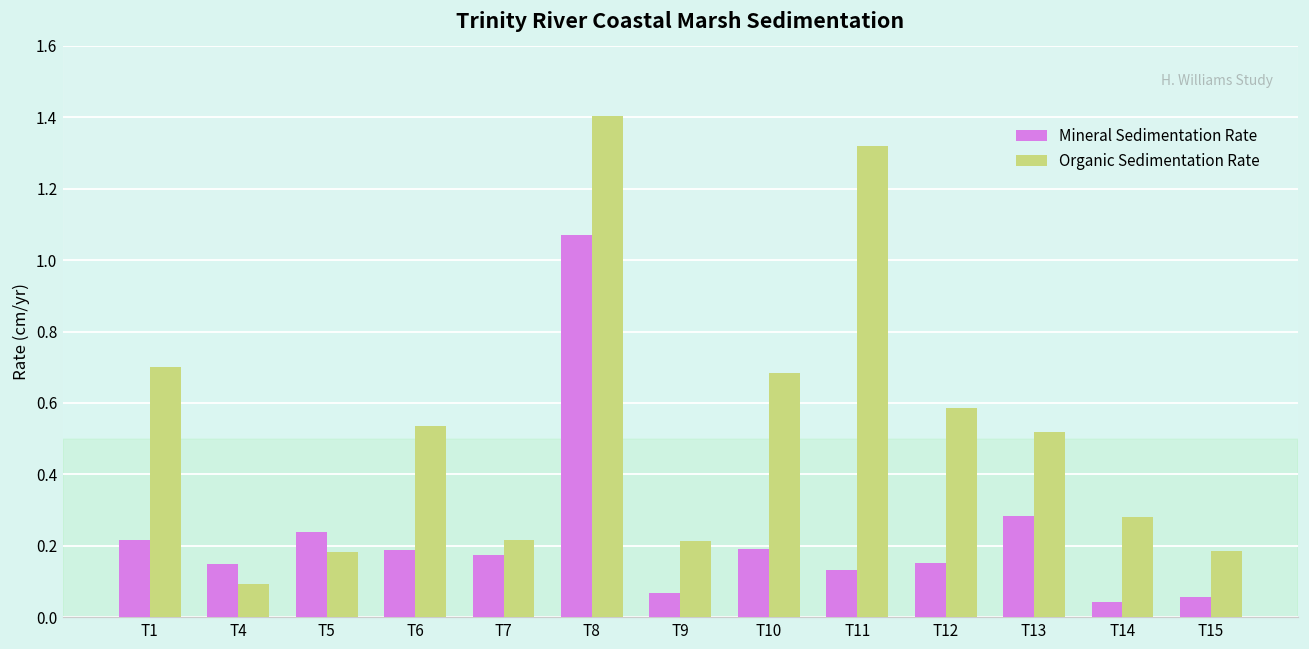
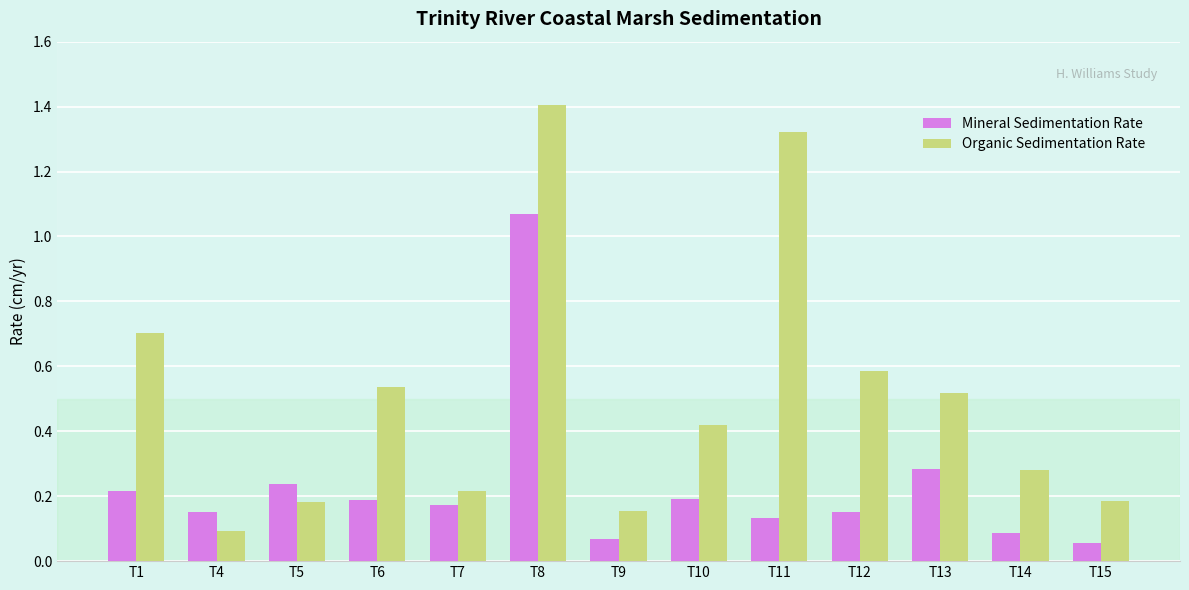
  {
    "Mineral Sedimentation Rate": {
      "T1": 0.22,
      "T4": 0.15,
      "T5": 0.24,
      "T6": 0.19,
      "T7": 0.17,
      "T8": 1.07,
      "T9": 0.07,
      "T10": 0.19,
      "T11": 0.13,
      "T12": 0.15,
      "T13": 0.28,
-     "T14": 0.04,
+     "T14": 0.09,
      "T15": 0.06
    },
    "Organic Sedimentation Rate": {
      "T1": 0.70,
      "T4": 0.09,
      "T5": 0.18,
      "T6": 0.54,
      "T7": 0.22,
      "T8": 1.40,
-     "T9": 0.21,
-     "T10": 0.68,
+     "T9": 0.15,
+     "T10": 0.42,
      "T11": 1.32,
      "T12": 0.59,
      "T13": 0.52,
      "T14": 0.28,
      "T15": 0.19
    }
  }
